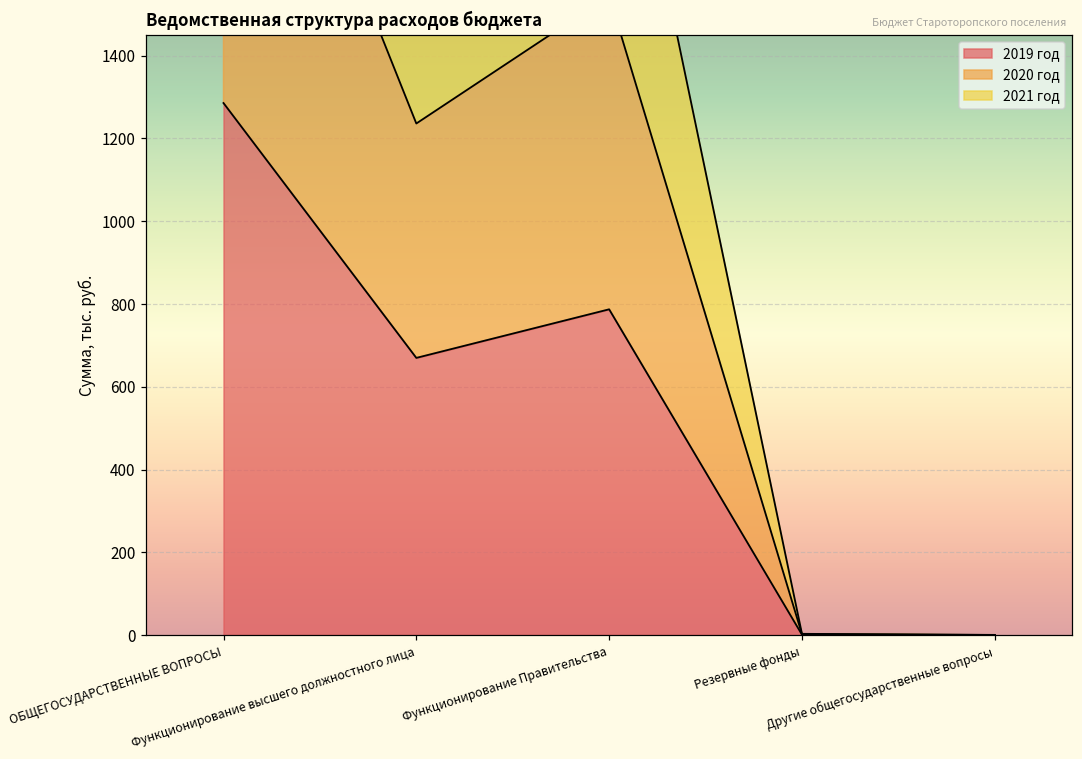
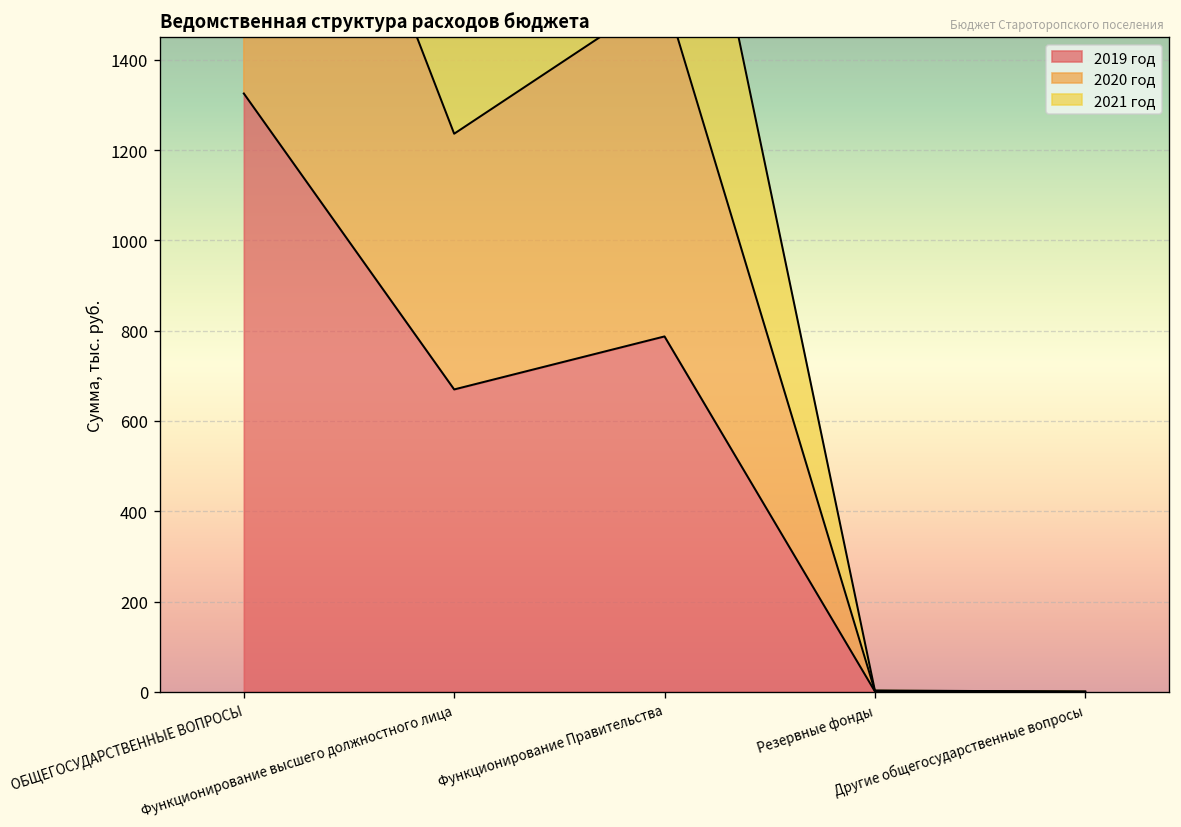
  {
    "2019 год": {
-     "ОБЩЕГОСУДАРСТВЕННЫЕ ВОПРОСЫ": 1290,
+     "ОБЩЕГОСУДАРСТВЕННЫЕ ВОПРОСЫ": 1330,
      "Функционирование высшего должностного лица": 670,
      "Функционирование Правительства": 790
    }
  }
